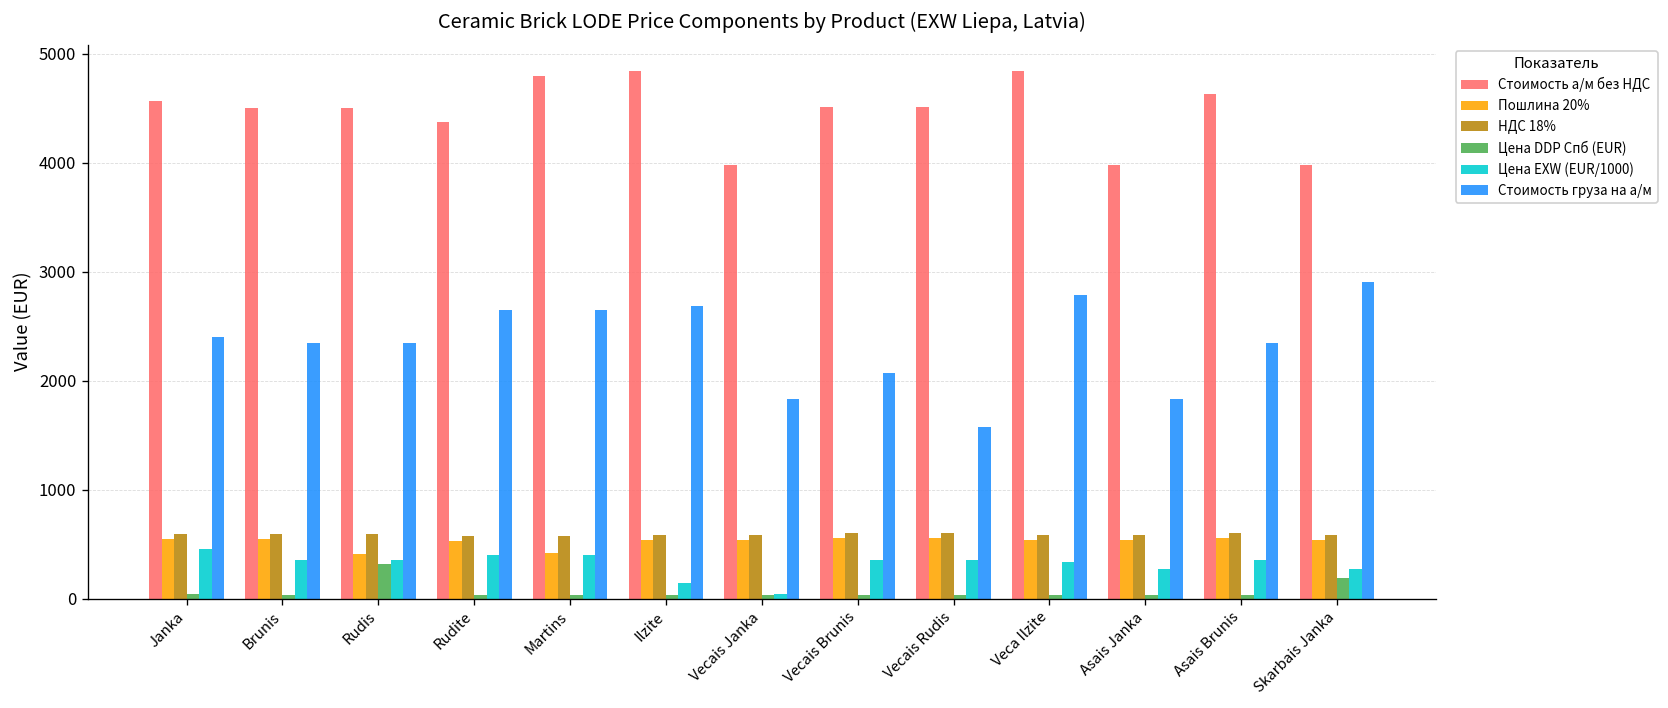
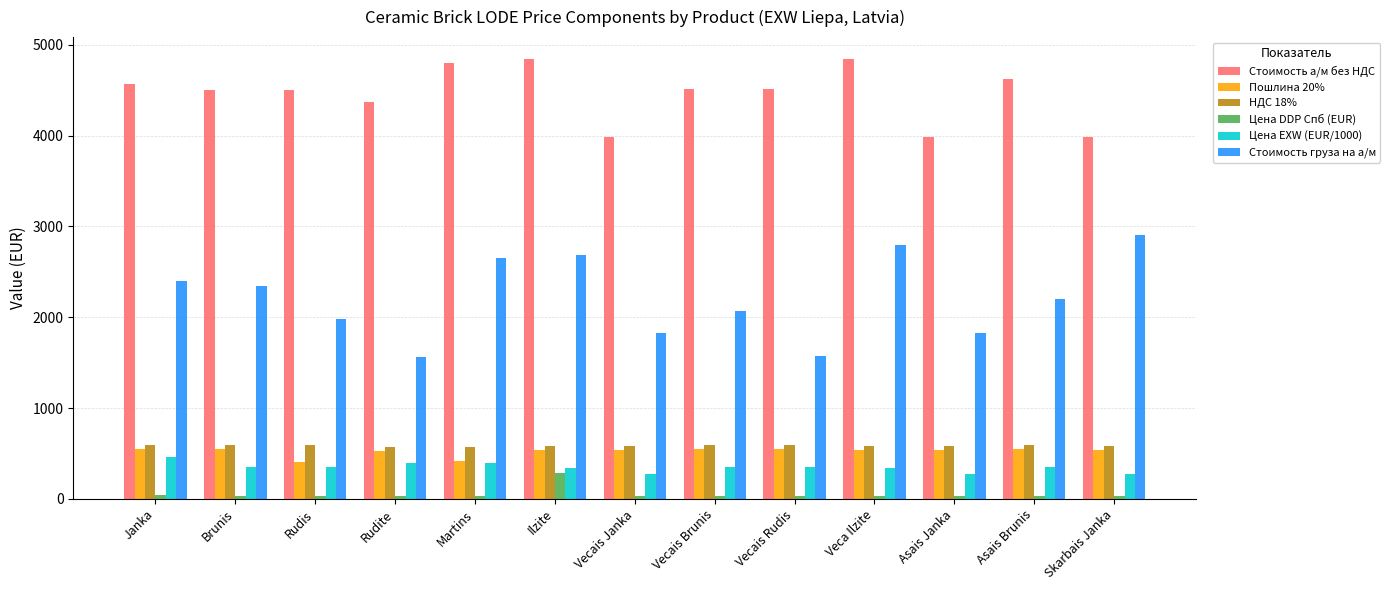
  {
    "Стоимость а/м без НДС": {
      "Janka": 4600,
      "Brunis": 4500,
      "Rudis": 4500,
      "Rudite": 4400,
      "Martins": 4800,
      "Ilzite": 4800,
      "Vecais Janka": 4000,
      "Vecais Brunis": 4500,
      "Vecais Rudis": 4500,
      "Veca Ilzite": 4800,
      "Asais Janka": 4000,
      "Asais Brunis": 4600,
      "Skarbais Janka": 4000
    },
    "Пошлина 20%": {
      "Janka": 500,
      "Brunis": 500,
      "Rudis": 400,
      "Rudite": 500,
      "Martins": 400,
      "Ilzite": 500,
      "Vecais Janka": 500,
      "Vecais Brunis": 600,
      "Vecais Rudis": 600,
      "Veca Ilzite": 500,
      "Asais Janka": 500,
      "Asais Brunis": 600,
      "Skarbais Janka": 500
    },
    "НДС 18%": {
      "Janka": 600,
      "Brunis": 600,
      "Rudis": 600,
      "Rudite": 600,
      "Martins": 600,
      "Ilzite": 600,
      "Vecais Janka": 600,
      "Vecais Brunis": 600,
      "Vecais Rudis": 600,
      "Veca Ilzite": 600,
      "Asais Janka": 600,
      "Asais Brunis": 600,
      "Skarbais Janka": 600
    },
    "Цена DDP Спб (EUR)": {
      "Janka": 0,
      "Brunis": 0,
-     "Rudis": 300,
+     "Rudis": 0,
      "Rudite": 0,
      "Martins": 0,
-     "Ilzite": 0,
+     "Ilzite": 300,
      "Vecais Janka": 0,
      "Vecais Brunis": 0,
      "Vecais Rudis": 0,
      "Veca Ilzite": 0,
      "Asais Janka": 0,
      "Asais Brunis": 0,
-     "Skarbais Janka": 200
+     "Skarbais Janka": 0
    },
    "Цена EXW (EUR/1000)": {
      "Janka": 500,
      "Brunis": 400,
      "Rudis": 400,
      "Rudite": 400,
      "Martins": 400,
-     "Ilzite": 100,
-     "Vecais Janka": 0,
+     "Ilzite": 300,
+     "Vecais Janka": 300,
      "Vecais Brunis": 400,
      "Vecais Rudis": 400,
      "Veca Ilzite": 300,
      "Asais Janka": 300,
      "Asais Brunis": 400,
      "Skarbais Janka": 300
    },
    "Стоимость груза на а/м": {
      "Janka": 2400,
      "Brunis": 2300,
-     "Rudis": 2300,
-     "Rudite": 2600,
+     "Rudis": 2000,
+     "Rudite": 1600,
      "Martins": 2600,
      "Ilzite": 2700,
      "Vecais Janka": 1800,
      "Vecais Brunis": 2100,
      "Vecais Rudis": 1600,
      "Veca Ilzite": 2800,
      "Asais Janka": 1800,
-     "Asais Brunis": 2300,
+     "Asais Brunis": 2200,
      "Skarbais Janka": 2900
    }
  }
